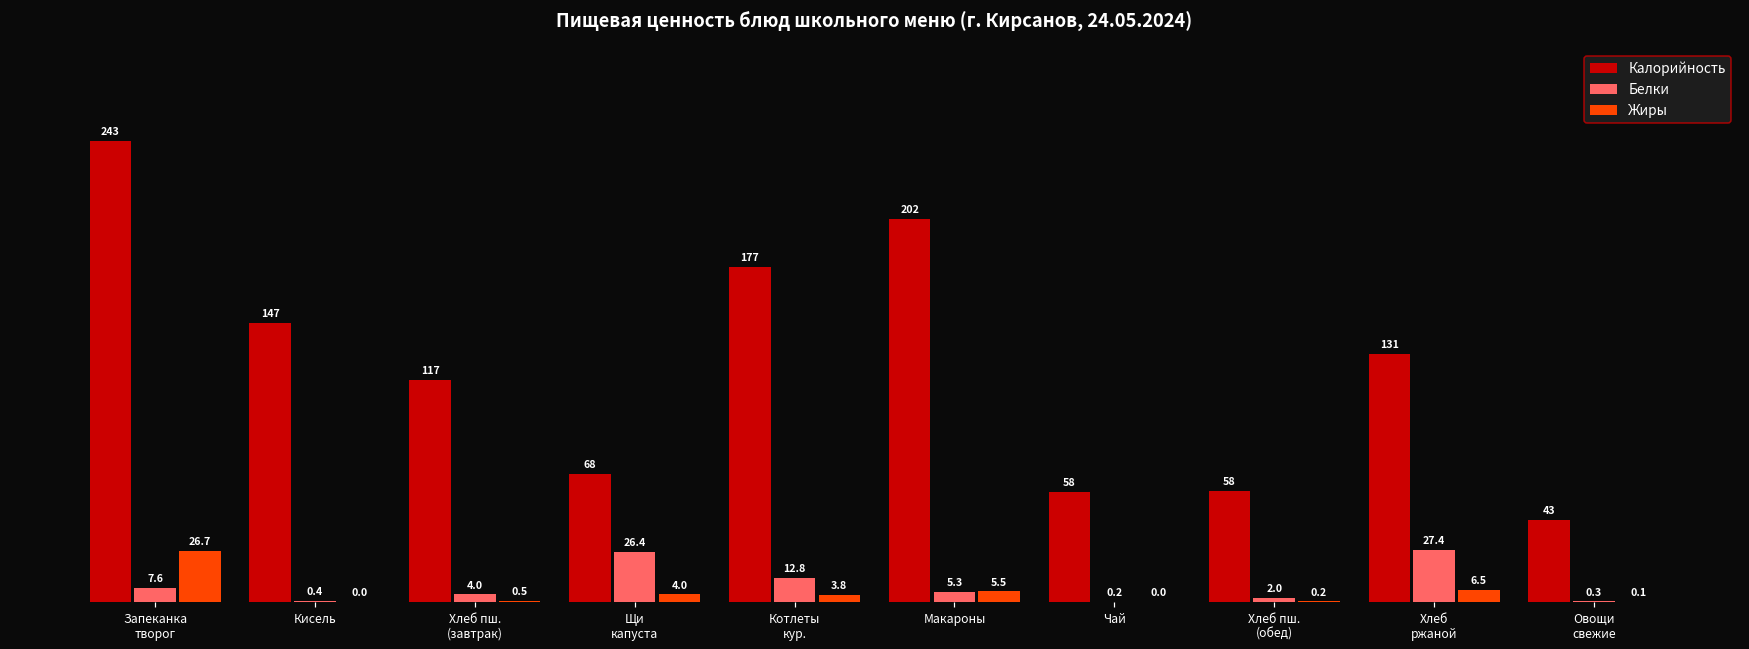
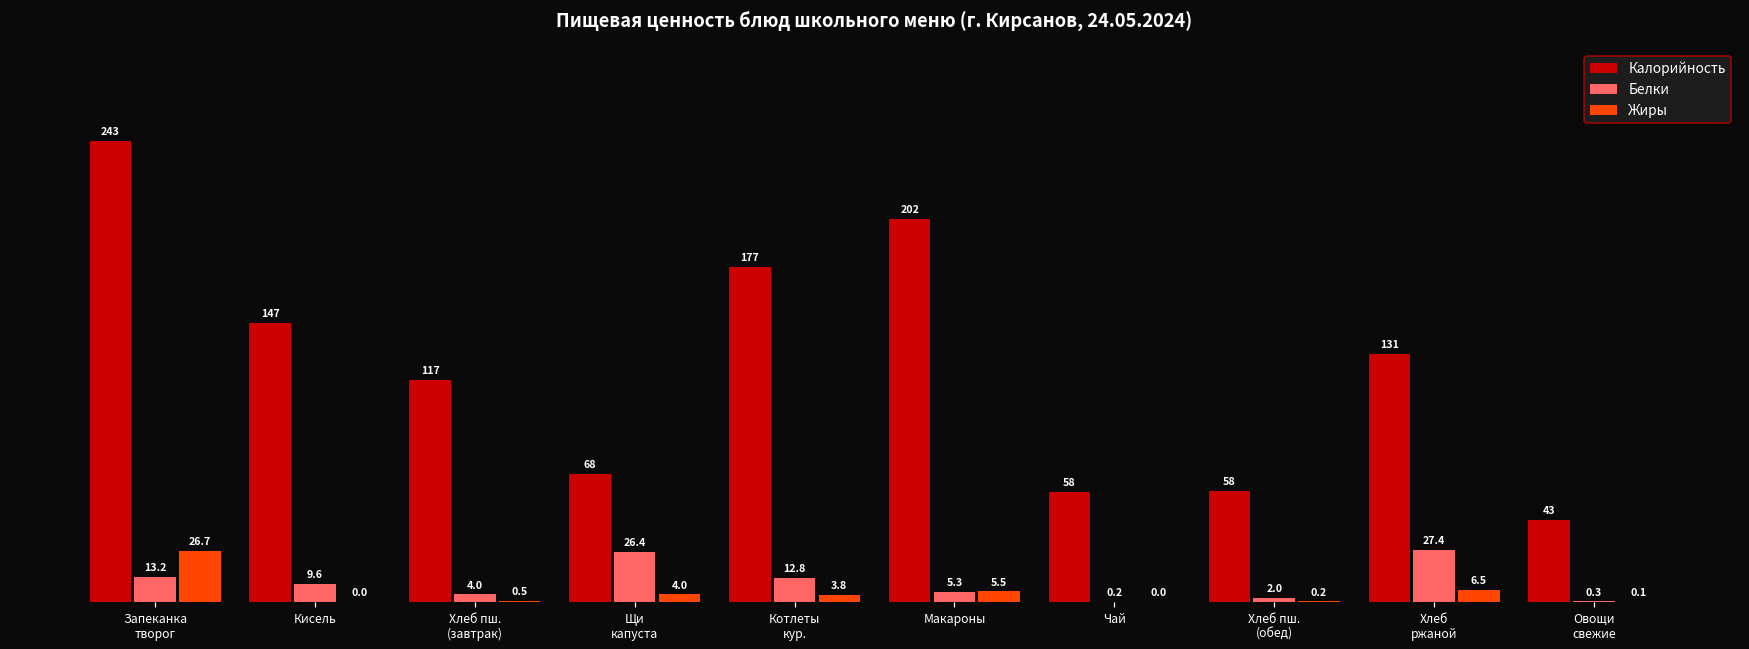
  {
    "Калорийность": {
      "Запеканка творог": 243,
      "Кисель": 147,
      "Хлеб пш. (завтрак)": 117,
      "Щи капуста": 68,
      "Котлеты кур.": 177,
      "Макароны": 202,
      "Чай": 58,
      "Хлеб пш. (обед)": 58,
      "Хлеб ржаной": 131,
      "Овощи свежие": 43
    },
    "Белки": {
-     "Запеканка творог": 7.6,
-     "Кисель": 0.4,
+     "Запеканка творог": 13.2,
+     "Кисель": 9.6,
      "Хлеб пш. (завтрак)": 4.0,
      "Щи капуста": 26.4,
      "Котлеты кур.": 12.8,
      "Макароны": 5.3,
      "Чай": 0.2,
      "Хлеб пш. (обед)": 2.0,
      "Хлеб ржаной": 27.4,
      "Овощи свежие": 0.3
    },
    "Жиры": {
      "Запеканка творог": 26.7,
      "Кисель": 0.0,
      "Хлеб пш. (завтрак)": 0.5,
      "Щи капуста": 4.0,
      "Котлеты кур.": 3.8,
      "Макароны": 5.5,
      "Чай": 0.0,
      "Хлеб пш. (обед)": 0.2,
      "Хлеб ржаной": 6.5,
      "Овощи свежие": 0.1
    }
  }
